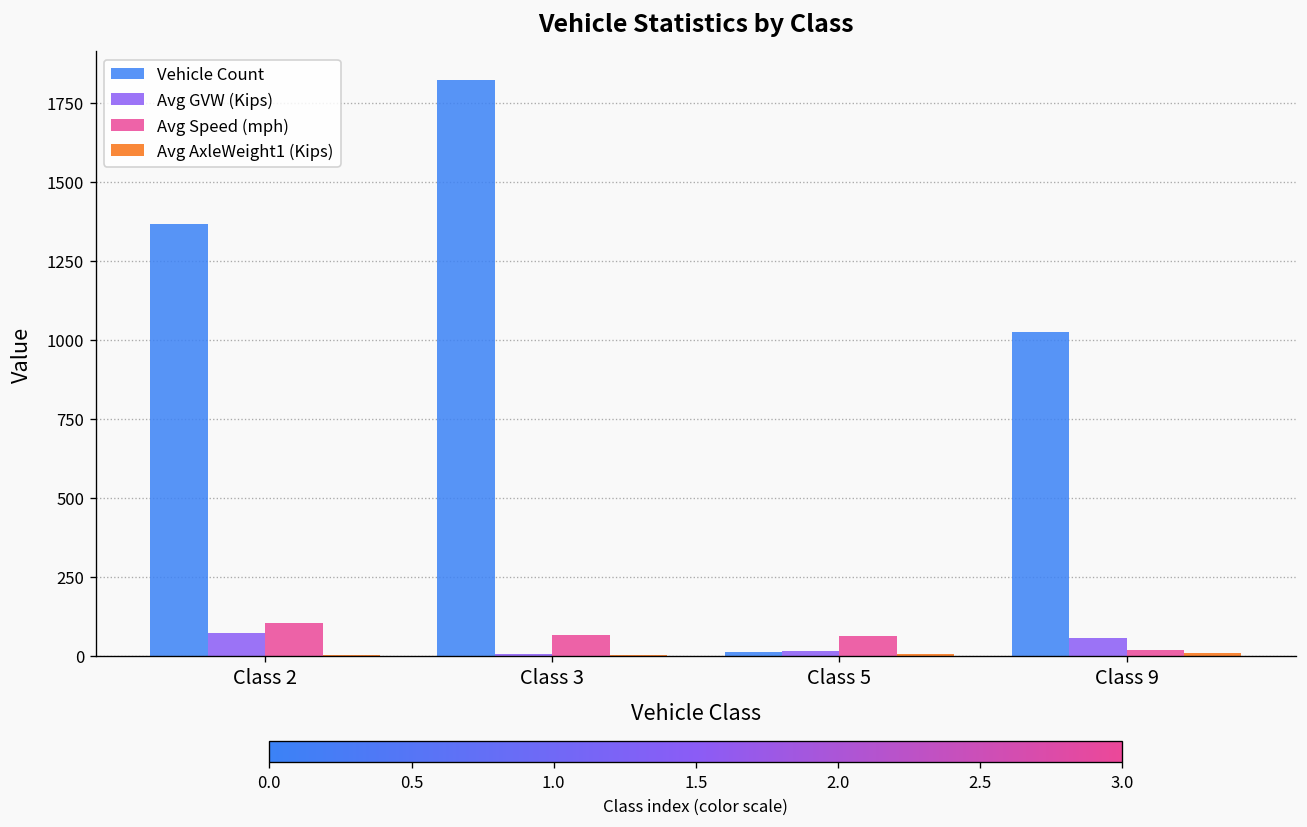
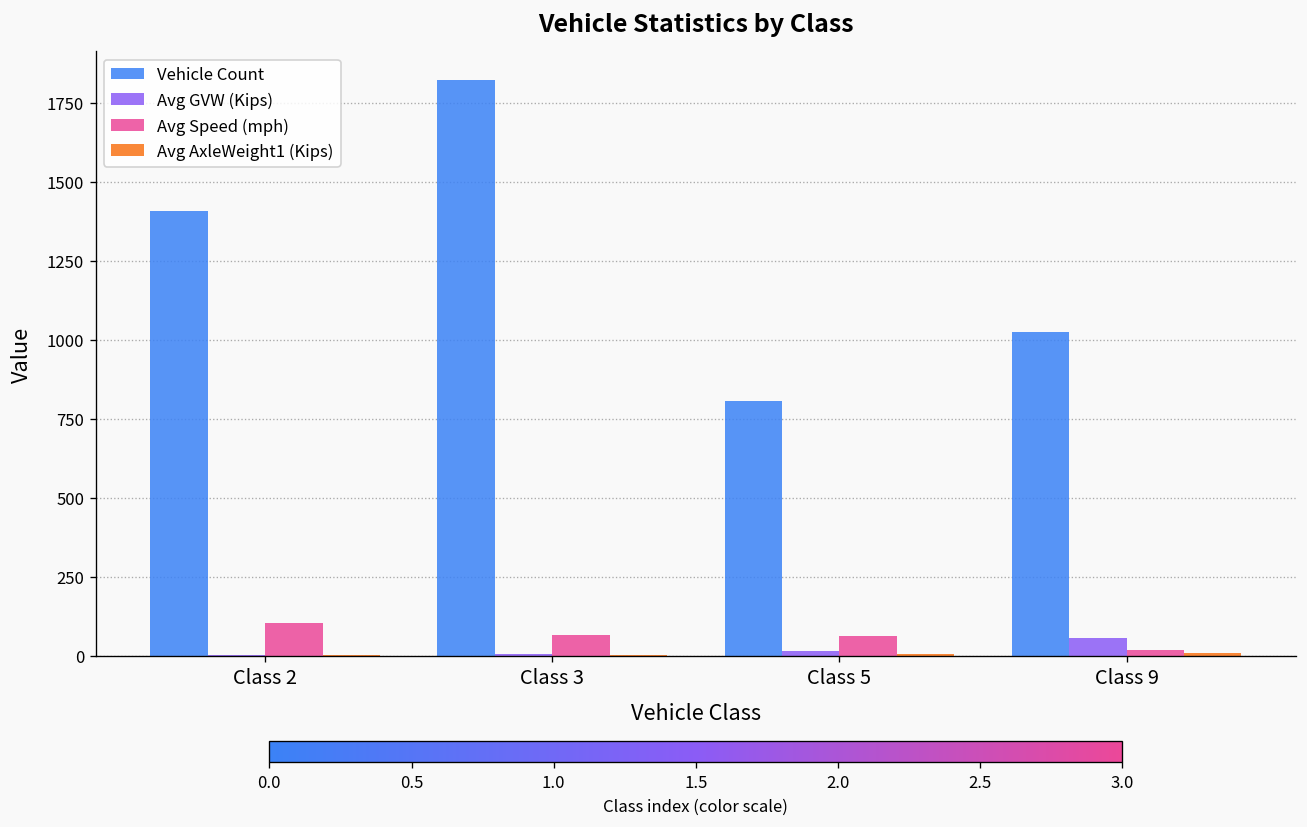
  {
    "Vehicle Count": {
-     "Class 2": 1370,
+     "Class 2": 1410,
      "Class 3": 1820,
-     "Class 5": 10,
+     "Class 5": 810,
      "Class 9": 1020
    },
    "Avg GVW (Kips)": {
-     "Class 2": 70,
+     "Class 2": 0,
      "Class 5": 10,
      "Class 9": 60
    },
    "Avg Speed (mph)": {
      "Class 2": 110,
      "Class 3": 70,
      "Class 5": 60,
      "Class 9": 20
    },
    "Avg AxleWeight1 (Kips)": {
      "Class 9": 10
    }
  }
